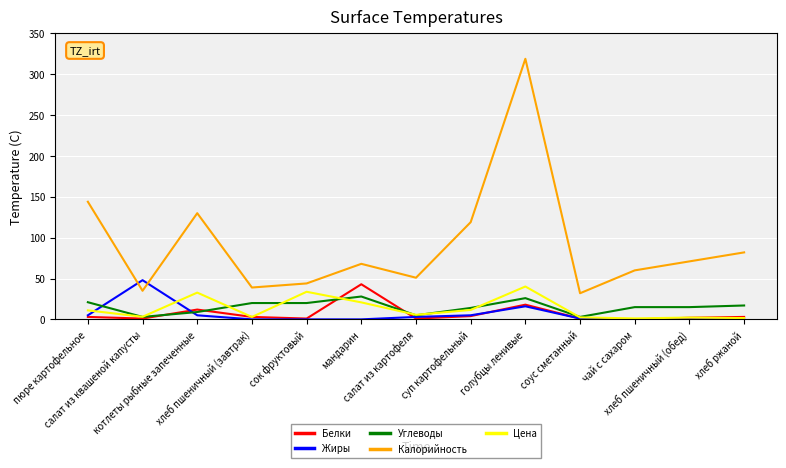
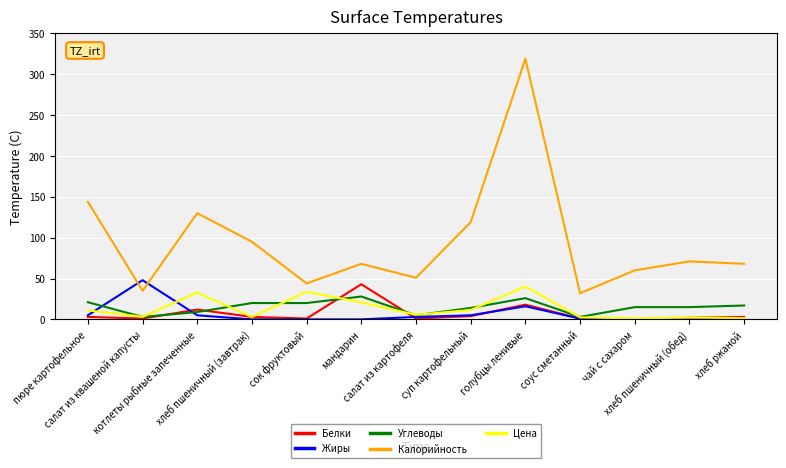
  {
    "Белки": {
      "мандарин": 40
    },
    "Жиры": {
      "салат из квашеной капусты": 50,
      "котлеты рыбные запеченные": 10,
      "мандарин": 0
    },
    "Углеводы": {
      "пюре картофельное": 20,
      "хлеб пшеничный (завтрак)": 20,
      "сок фруктовый": 20,
      "мандарин": 30,
      "голубцы ленивые": 30,
      "чай с сахаром": 20,
      "хлеб пшеничный (обед)": 20,
      "хлеб ржаной": 20
    },
    "Калорийность": {
      "пюре картофельное": 140,
      "салат из квашеной капусты": 40,
      "котлеты рыбные запеченные": 130,
-     "хлеб пшеничный (завтрак)": 40,
+     "хлеб пшеничный (завтрак)": 100,
      "сок фруктовый": 40,
      "мандарин": 70,
      "салат из картофеля": 50,
      "суп картофельный": 120,
      "голубцы ленивые": 320,
      "соус сметанный": 30,
      "чай с сахаром": 60,
      "хлеб пшеничный (обед)": 70,
-     "хлеб ржаной": 80
+     "хлеб ржаной": 70
    },
    "Цена": {
      "пюре картофельное": 10,
      "котлеты рыбные запеченные": 30,
      "сок фруктовый": 30,
      "мандарин": 20,
      "голубцы ленивые": 40
    }
  }
